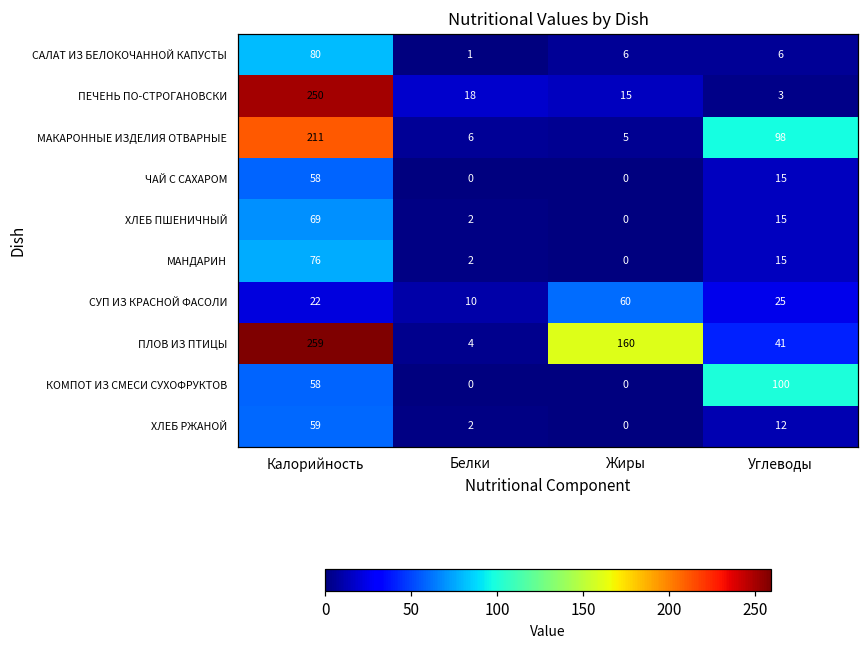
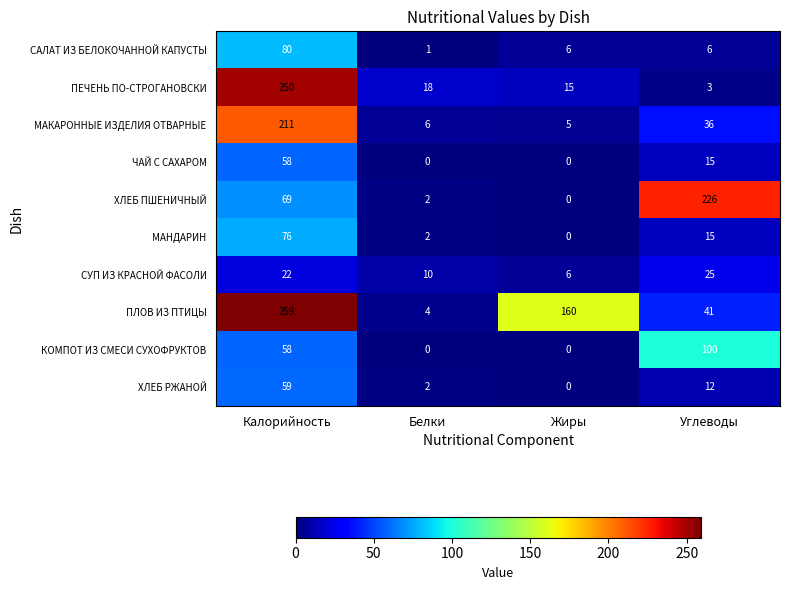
  {
    "САЛАТ ИЗ БЕЛОКОЧАННОЙ КАПУСТЫ": {
      "Калорийность": 80,
      "Белки": 1,
      "Жиры": 6,
      "Углеводы": 6
    },
    "ПЕЧЕНЬ ПО-СТРОГАНОВСКИ": {
      "Калорийность": 250,
      "Белки": 18,
      "Жиры": 15,
      "Углеводы": 3
    },
    "МАКАРОННЫЕ ИЗДЕЛИЯ ОТВАРНЫЕ": {
      "Калорийность": 211,
      "Белки": 6,
      "Жиры": 5,
-     "Углеводы": 98
+     "Углеводы": 36
    },
    "ЧАЙ С САХАРОМ": {
      "Калорийность": 58,
      "Белки": 0,
      "Жиры": 0,
      "Углеводы": 15
    },
    "ХЛЕБ ПШЕНИЧНЫЙ": {
      "Калорийность": 69,
      "Белки": 2,
      "Жиры": 0,
-     "Углеводы": 15
+     "Углеводы": 226
    },
    "МАНДАРИН": {
      "Калорийность": 76,
      "Белки": 2,
      "Жиры": 0,
      "Углеводы": 15
    },
    "СУП ИЗ КРАСНОЙ ФАСОЛИ": {
      "Калорийность": 22,
      "Белки": 10,
-     "Жиры": 60,
+     "Жиры": 6,
      "Углеводы": 25
    },
    "ПЛОВ ИЗ ПТИЦЫ": {
      "Калорийность": 259,
      "Белки": 4,
      "Жиры": 160,
      "Углеводы": 41
    },
    "КОМПОТ ИЗ СМЕСИ СУХОФРУКТОВ": {
      "Калорийность": 58,
      "Белки": 0,
      "Жиры": 0,
      "Углеводы": 100
    },
    "ХЛЕБ РЖАНОЙ": {
      "Калорийность": 59,
      "Белки": 2,
      "Жиры": 0,
      "Углеводы": 12
    }
  }
